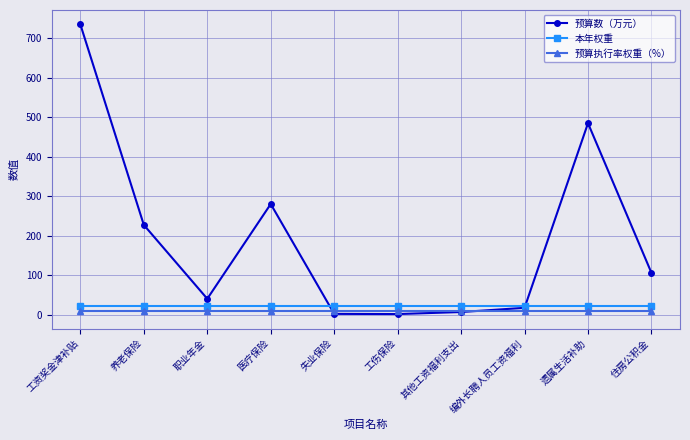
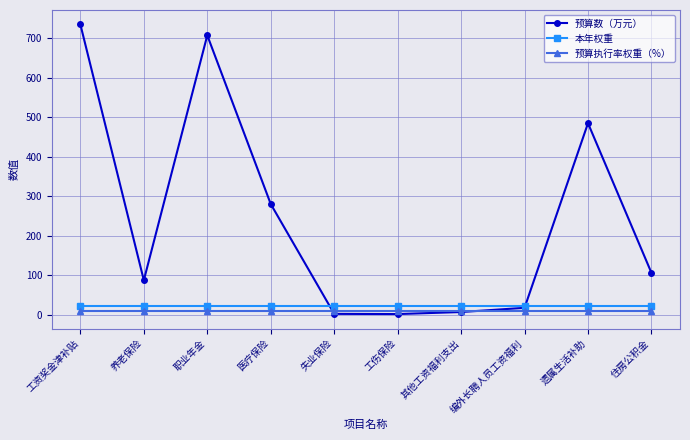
  {
    "预算数（万元）": {
      "工资奖金津补贴": 740,
-     "养老保险": 230,
-     "职业年金": 40,
+     "养老保险": 90,
+     "职业年金": 710,
      "医疗保险": 280,
      "失业保险": 0,
      "工伤保险": 0,
      "遗属生活补助": 490,
      "住房公积金": 110
    },
    "本年权重": {
      "工资奖金津补贴": 20,
      "养老保险": 20,
      "职业年金": 20,
      "医疗保险": 20,
      "失业保险": 20,
      "工伤保险": 20,
      "其他工资福利支出": 20,
      "遗属生活补助": 20,
      "住房公积金": 20
    },
    "预算执行率权重（%）": {
      "工资奖金津补贴": 10,
      "养老保险": 10,
      "职业年金": 10,
      "医疗保险": 10,
      "失业保险": 10,
      "工伤保险": 10,
      "编外长聘人员工资福利": 10,
      "遗属生活补助": 10,
      "住房公积金": 10
    }
  }
